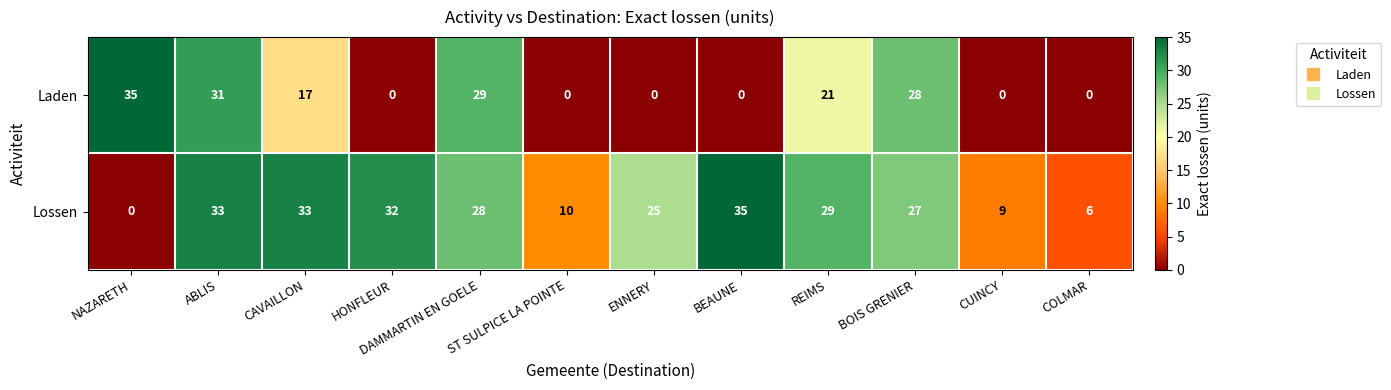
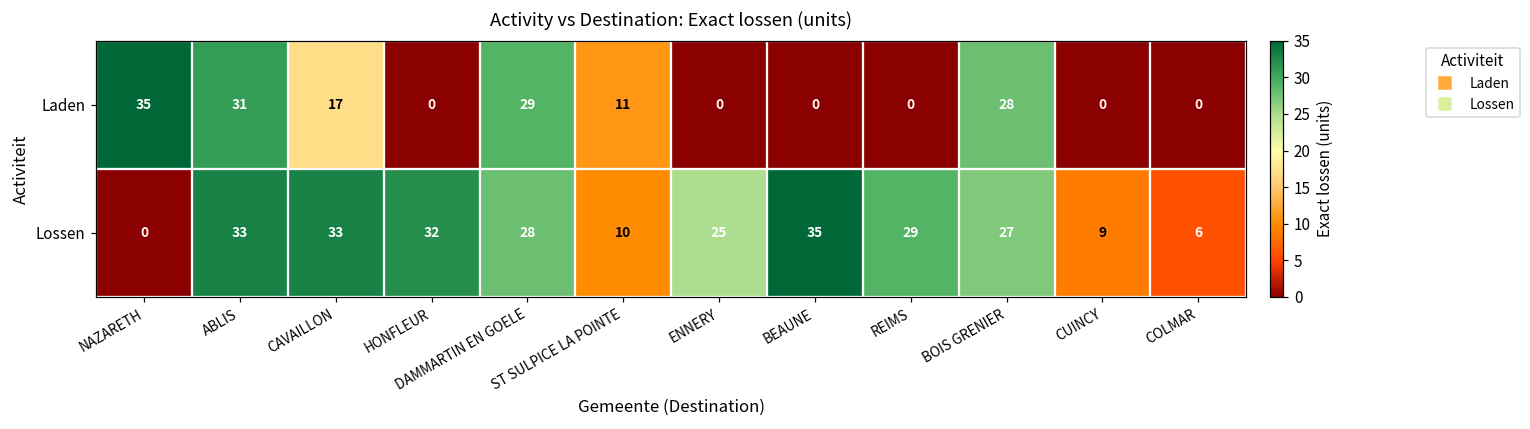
  {
    "Laden": {
      "NAZARETH": 35,
      "ABLIS": 31,
      "CAVAILLON": 17,
      "HONFLEUR": 0,
      "DAMMARTIN EN GOELE": 29,
-     "ST SULPICE LA POINTE": 0,
+     "ST SULPICE LA POINTE": 11,
      "ENNERY": 0,
      "BEAUNE": 0,
-     "REIMS": 21,
+     "REIMS": 0,
      "BOIS GRENIER": 28,
      "CUINCY": 0,
      "COLMAR": 0
    },
    "Lossen": {
      "NAZARETH": 0,
      "ABLIS": 33,
      "CAVAILLON": 33,
      "HONFLEUR": 32,
      "DAMMARTIN EN GOELE": 28,
      "ST SULPICE LA POINTE": 10,
      "ENNERY": 25,
      "BEAUNE": 35,
      "REIMS": 29,
      "BOIS GRENIER": 27,
      "CUINCY": 9,
      "COLMAR": 6
    }
  }
